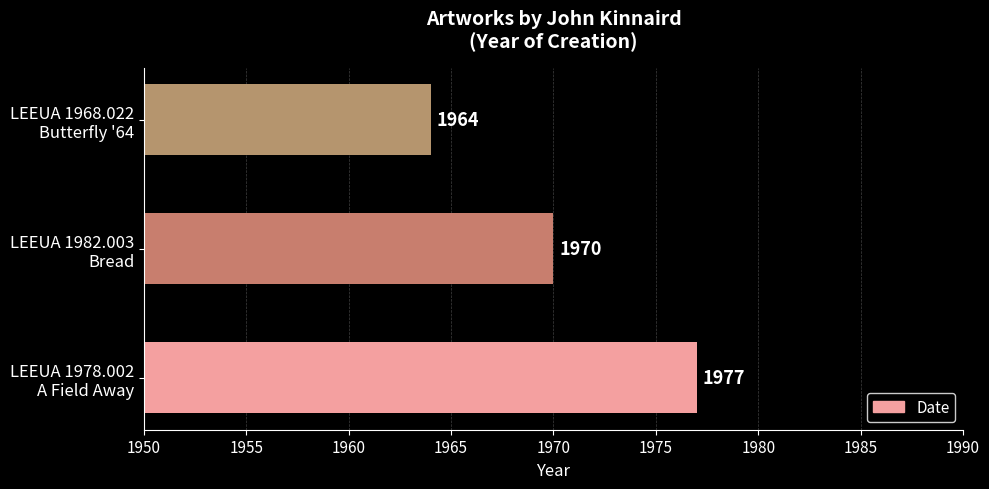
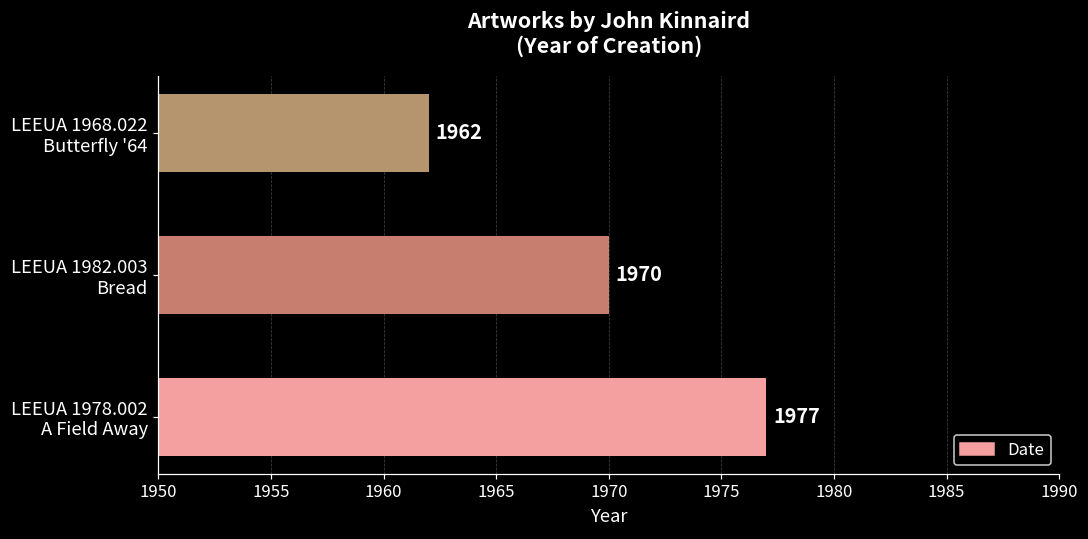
  {
-   "LEEUA 1968.022 Butterfly '64": 1964,
+   "LEEUA 1968.022 Butterfly '64": 1962,
    "LEEUA 1982.003 Bread": 1970,
    "LEEUA 1978.002 A Field Away": 1977
  }
